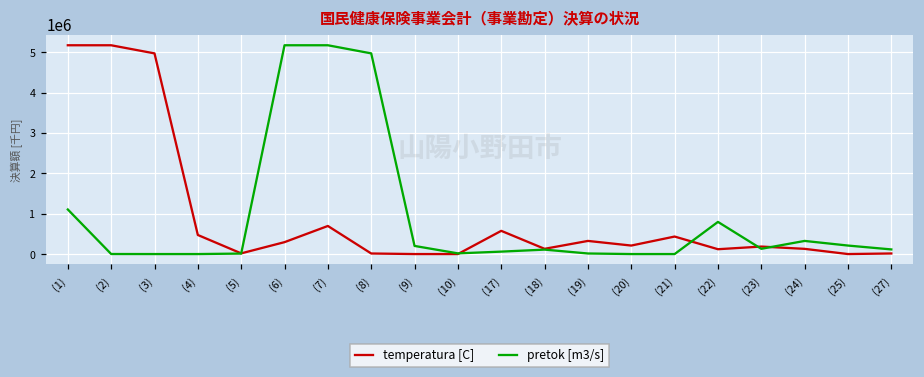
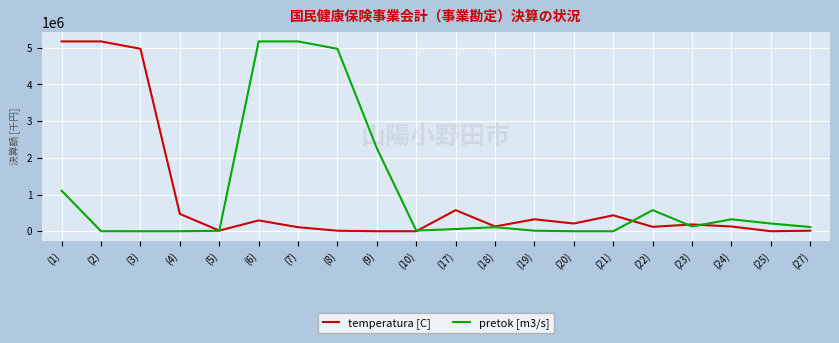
  {
    "temperatura [C]": {
      "(1)": 5200000,
      "(2)": 5200000,
      "(3)": 5000000,
      "(4)": 500000,
      "(6)": 300000,
-     "(7)": 700000,
+     "(7)": 100000,
      "(8)": 0,
      "(9)": 0,
      "(17)": 600000,
      "(19)": 300000,
      "(20)": 200000,
      "(21)": 400000,
      "(22)": 100000,
      "(24)": 100000,
      "(25)": 0,
      "(27)": 0
    },
    "pretok [m3/s]": {
      "(1)": 1100000,
      "(2)": 0,
      "(3)": 0,
      "(4)": 0,
      "(6)": 5200000,
      "(7)": 5200000,
      "(8)": 5000000,
-     "(9)": 200000,
+     "(9)": 2300000,
      "(17)": 100000,
      "(19)": 0,
      "(20)": 0,
      "(21)": 0,
-     "(22)": 800000,
+     "(22)": 600000,
      "(24)": 300000,
      "(25)": 200000,
      "(27)": 100000
    }
  }
